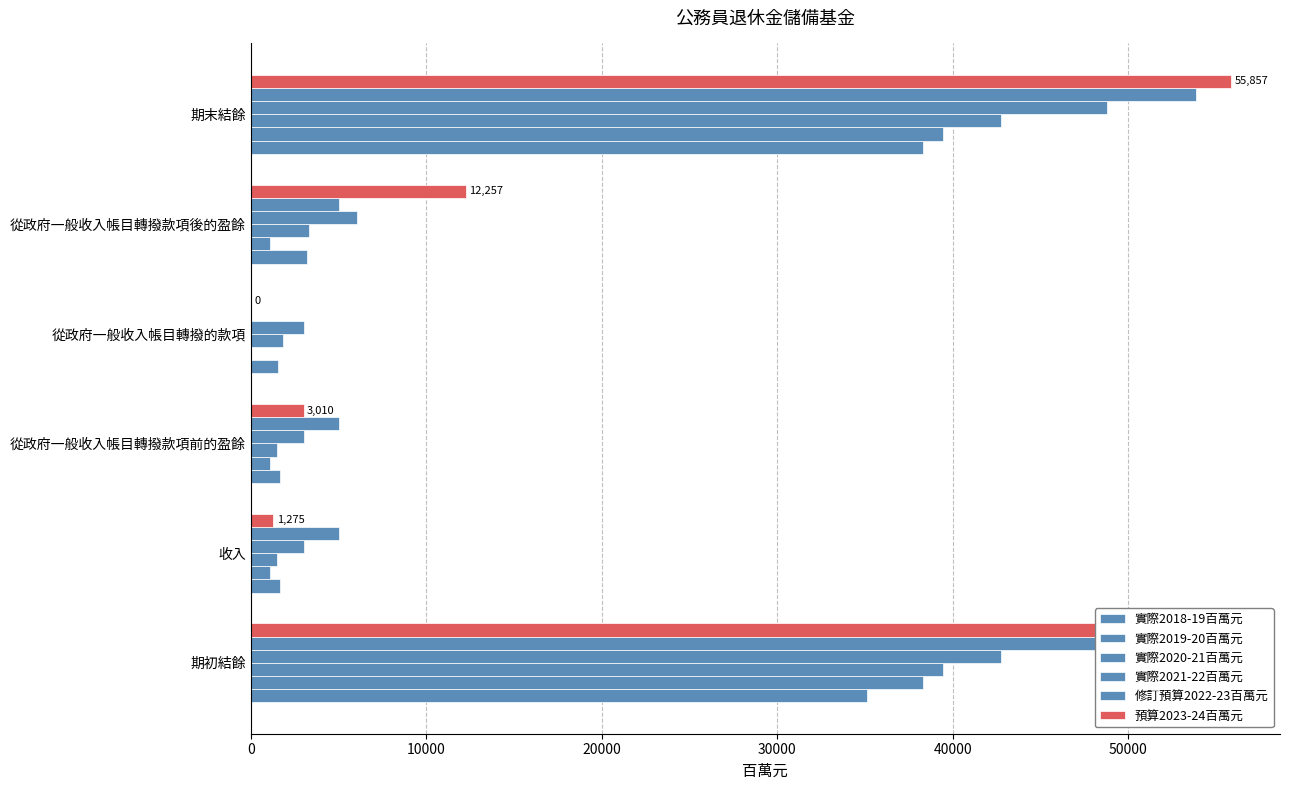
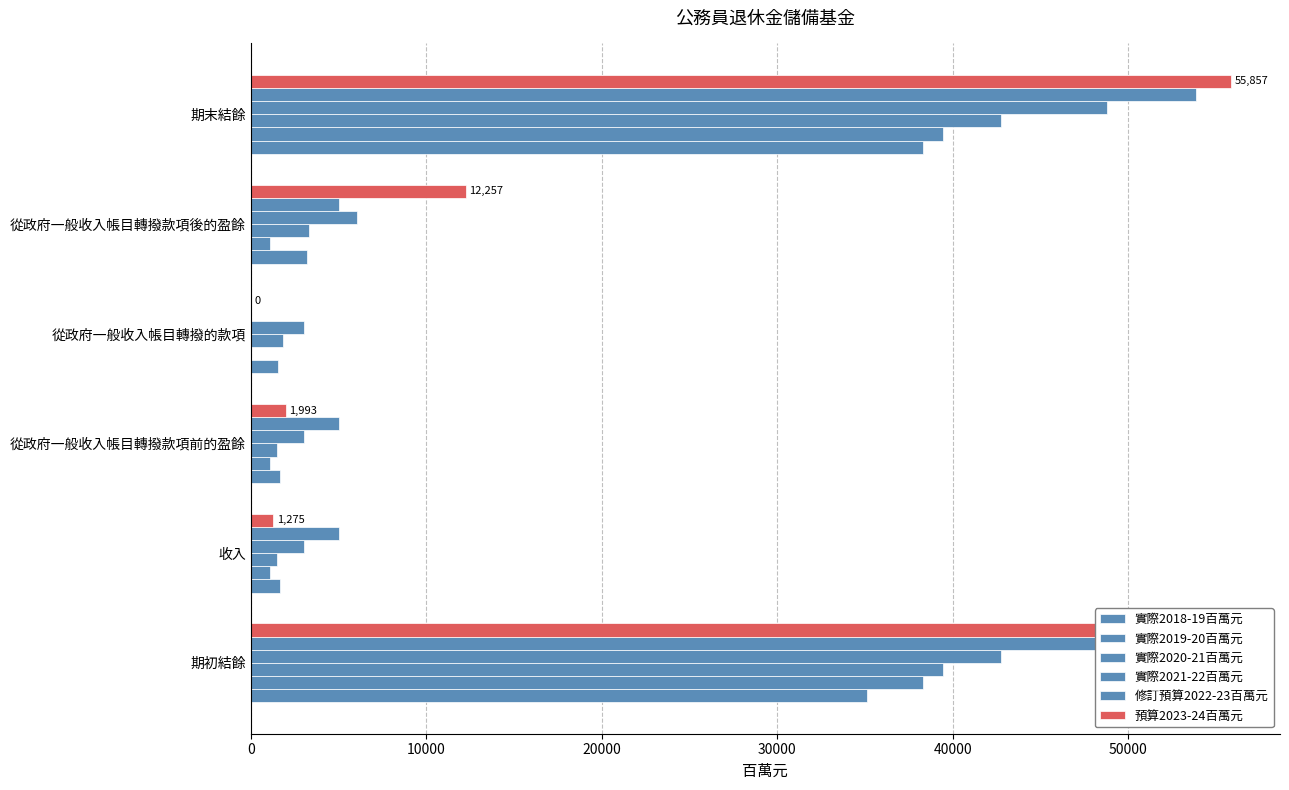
  {
    "預算2023-24百萬元": {
      "期末結餘": "55,857",
      "從政府一般收入帳目轉撥款項後的盈餘": "12,257",
      "從政府一般收入帳目轉撥的款項": "0",
-     "從政府一般收入帳目轉撥款項前的盈餘": "3,010",
+     "從政府一般收入帳目轉撥款項前的盈餘": "1,993",
      "收入": "1,275"
    }
  }
